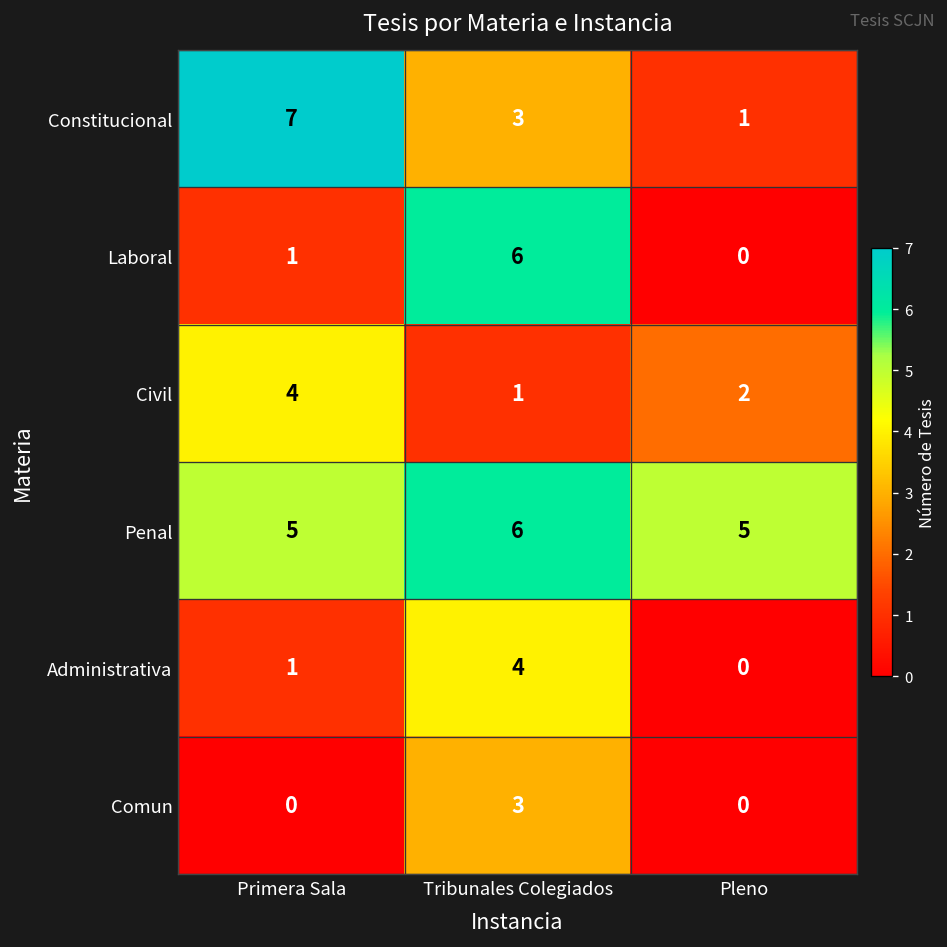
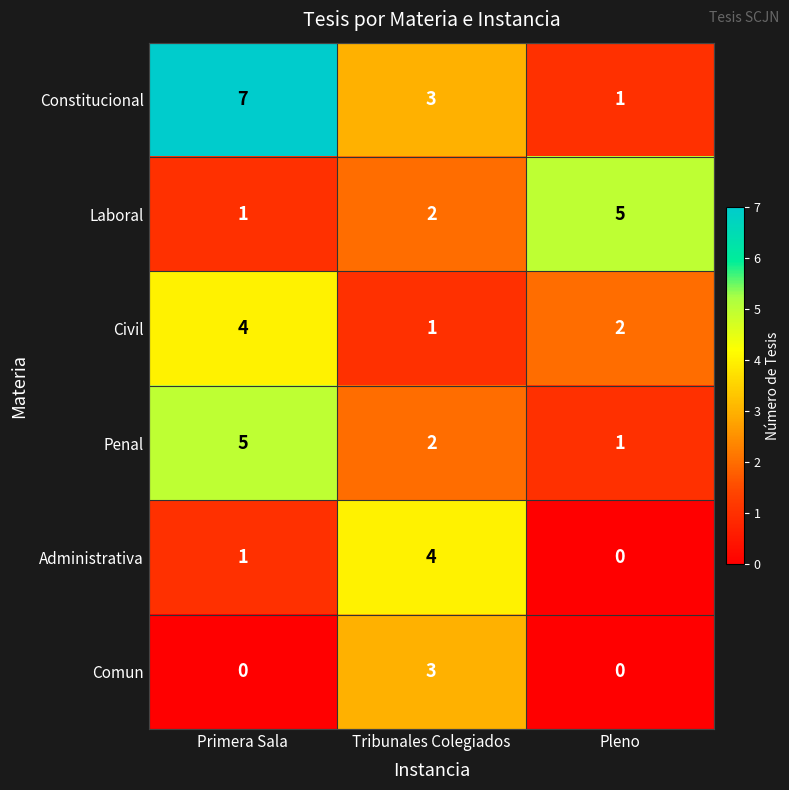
  {
    "Constitucional": {
      "Primera Sala": 7,
      "Tribunales Colegiados": 3,
      "Pleno": 1
    },
    "Laboral": {
      "Primera Sala": 1,
-     "Tribunales Colegiados": 6,
-     "Pleno": 0
+     "Tribunales Colegiados": 2,
+     "Pleno": 5
    },
    "Civil": {
      "Primera Sala": 4,
      "Tribunales Colegiados": 1,
      "Pleno": 2
    },
    "Penal": {
      "Primera Sala": 5,
-     "Tribunales Colegiados": 6,
-     "Pleno": 5
+     "Tribunales Colegiados": 2,
+     "Pleno": 1
    },
    "Administrativa": {
      "Primera Sala": 1,
      "Tribunales Colegiados": 4,
      "Pleno": 0
    },
    "Comun": {
      "Primera Sala": 0,
      "Tribunales Colegiados": 3,
      "Pleno": 0
    }
  }
